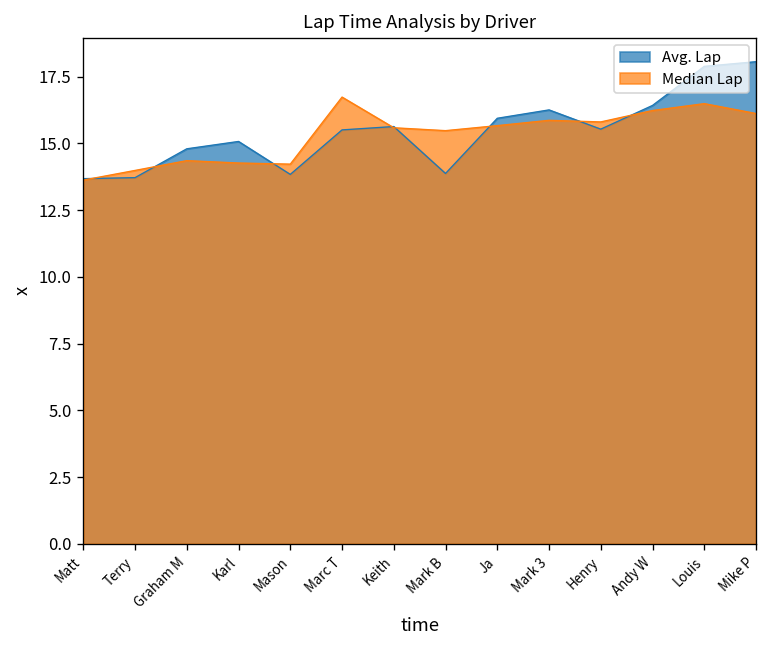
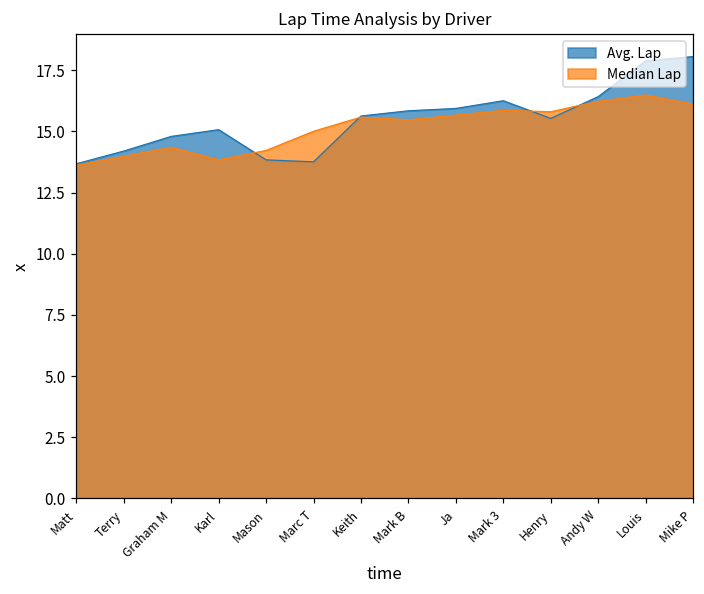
  {
    "Avg. Lap": {
-     "Terry": 13.7,
+     "Terry": 14.2,
      "Graham M": 14.8,
      "Karl": 15.1,
      "Mason": 13.8,
-     "Marc T": 15.5,
-     "Mark B": 13.9,
+     "Marc T": 13.8,
+     "Mark B": 15.8,
      "Ja": 15.9,
      "Mark 3": 16.3,
      "Henry": 15.5,
      "Andy W": 16.4,
      "Mike P": 18.1
    },
    "Median Lap": {
      "Terry": 14.0,
      "Graham M": 14.4,
-     "Karl": 14.3,
+     "Karl": 13.8,
      "Mason": 14.2,
-     "Marc T": 16.7,
+     "Marc T": 15.0,
      "Mark B": 15.5,
      "Ja": 15.7,
      "Mark 3": 15.9,
      "Henry": 15.8,
      "Andy W": 16.2,
      "Louis": 16.5,
      "Mike P": 16.1
    }
  }
